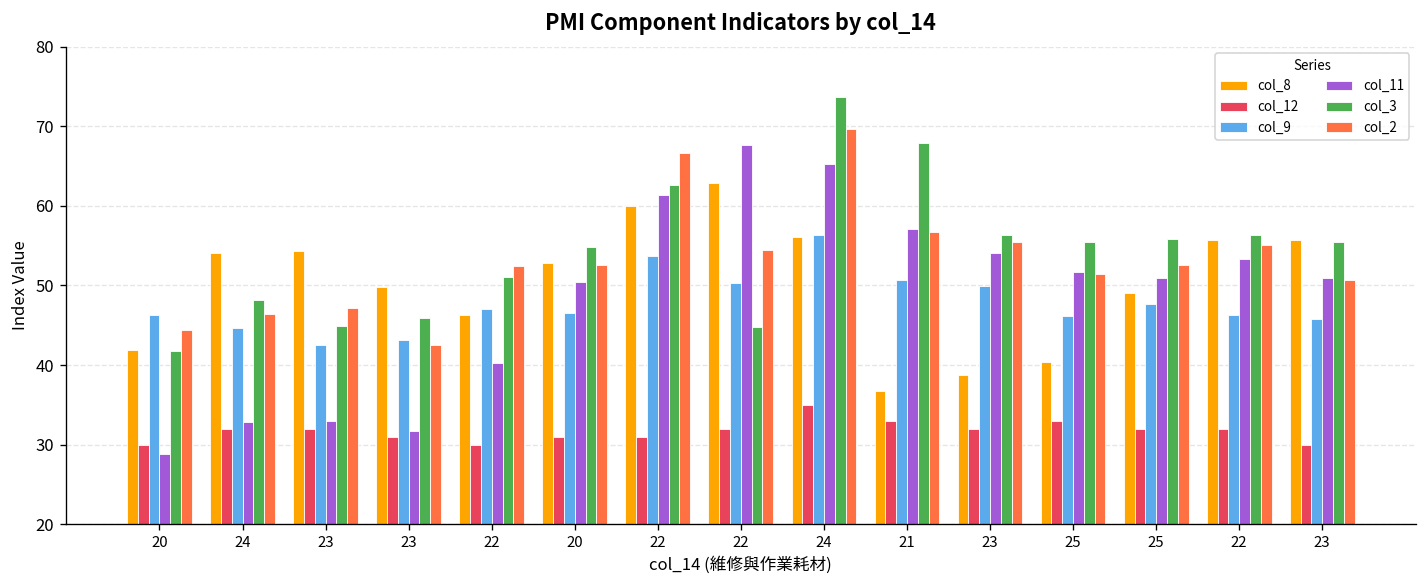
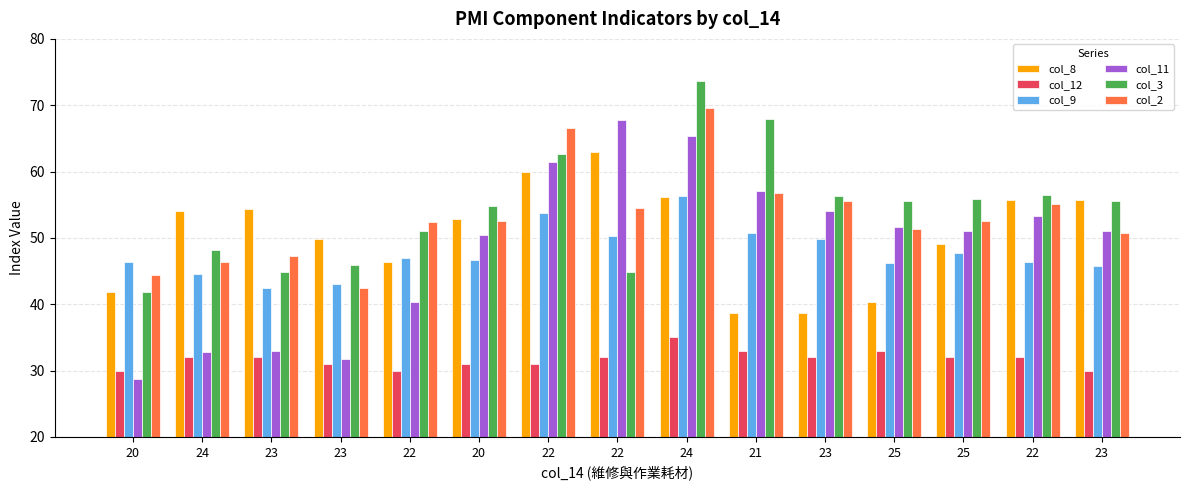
  {
    "col_8": {
-     "21": 37
+     "21": 39
    },
    "col_9": {
      "21": 51
    },
    "col_11": {
      "21": 57
    },
    "col_3": {
      "21": 68
    }
  }
